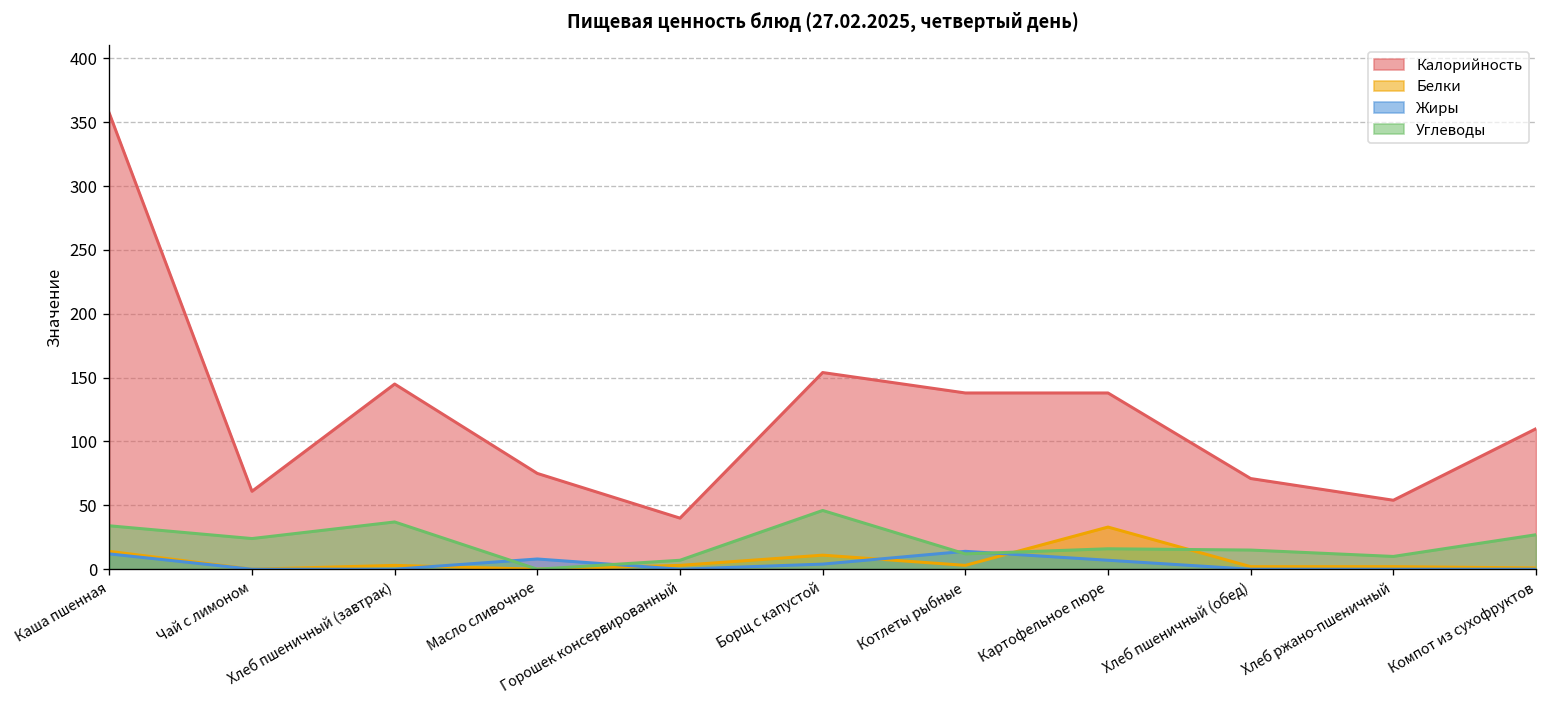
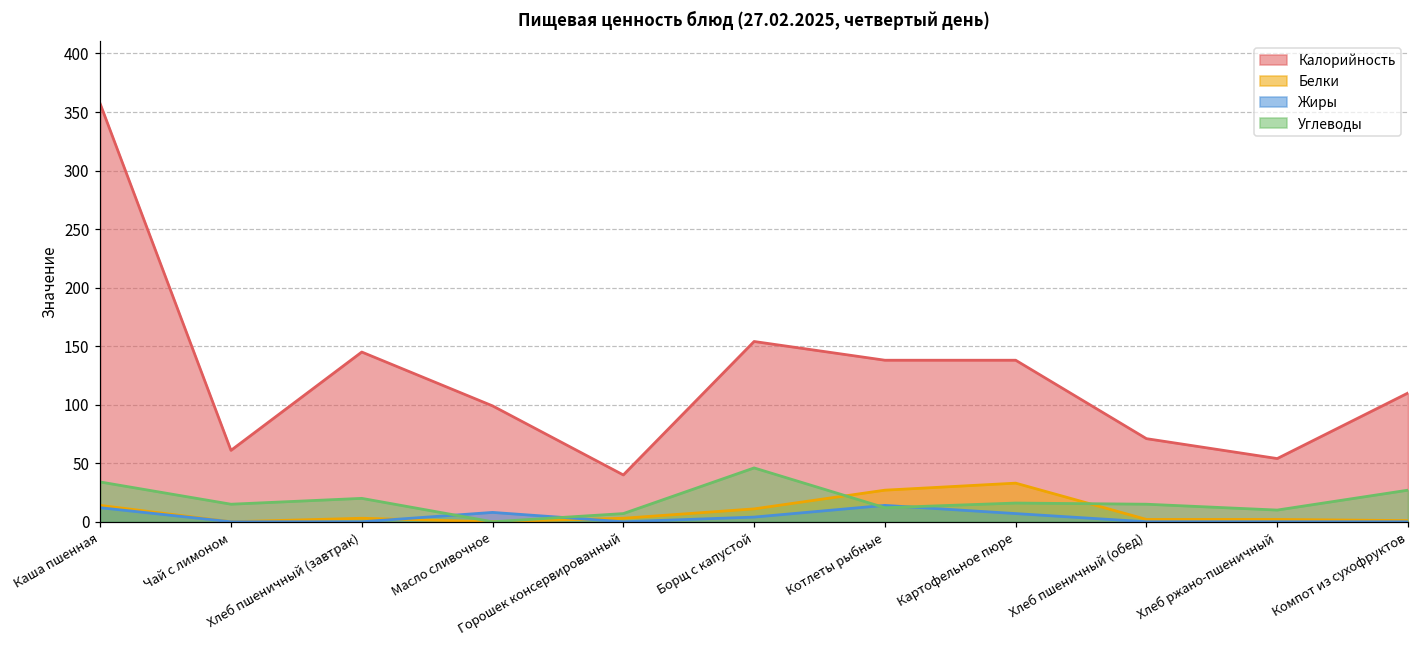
  {
    "Калорийность": {
      "Каша пшенная": 357,
      "Чай с лимоном": 61,
      "Хлеб пшеничный (завтрак)": 145,
-     "Масло сливочное": 75,
+     "Масло сливочное": 99,
      "Горошек консервированный": 40,
      "Борщ с капустой": 154,
      "Котлеты рыбные": 138,
      "Картофельное пюре": 138,
      "Хлеб пшеничный (обед)": 71,
      "Хлеб ржано-пшеничный": 54,
      "Компот из сухофруктов": 110
    },
    "Белки": {
      "Хлеб пшеничный (завтрак)": 3,
      "Горошек консервированный": 3,
      "Борщ с капустой": 11,
-     "Котлеты рыбные": 3,
+     "Котлеты рыбные": 27,
      "Картофельное пюре": 33
    },
    "Жиры": {
      "Хлеб пшеничный (завтрак)": 0,
      "Масло сливочное": 8,
      "Горошек консервированный": 0,
      "Борщ с капустой": 4,
      "Картофельное пюре": 7
    },
    "Углеводы": {
      "Каша пшенная": 34,
-     "Чай с лимоном": 24,
-     "Хлеб пшеничный (завтрак)": 37,
+     "Чай с лимоном": 15,
+     "Хлеб пшеничный (завтрак)": 20,
      "Горошек консервированный": 7,
      "Борщ с капустой": 46,
      "Картофельное пюре": 16,
      "Хлеб пшеничный (обед)": 15,
      "Хлеб ржано-пшеничный": 10,
      "Компот из сухофруктов": 27
    }
  }
